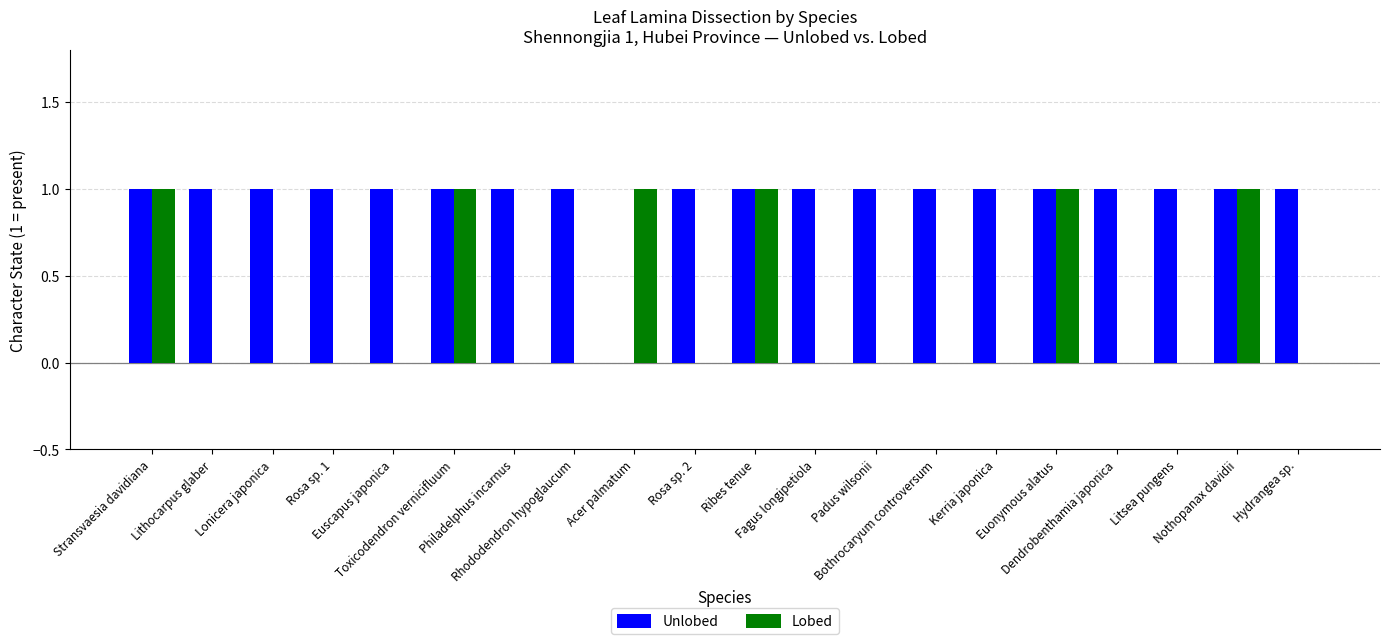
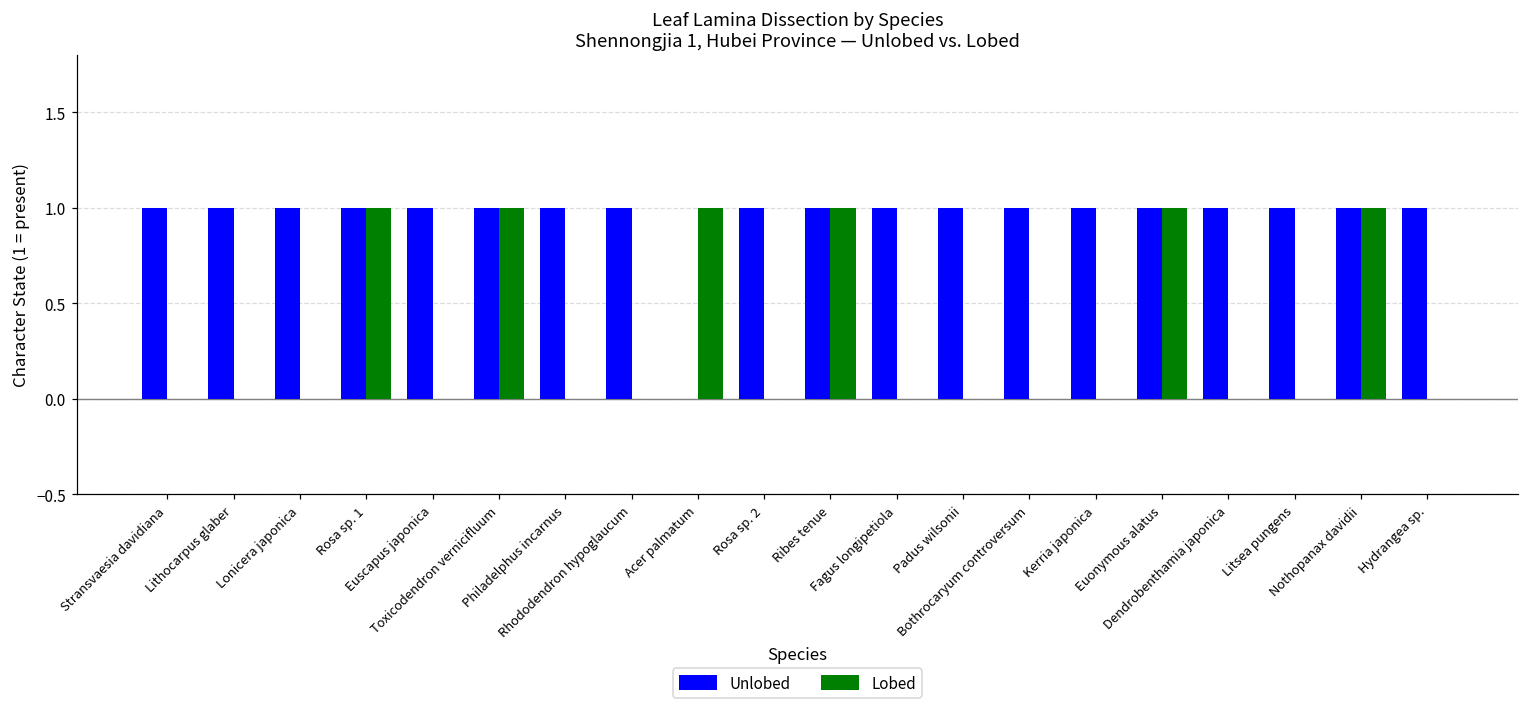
  {
    "Unlobed": {
      "Stransvaesia davidiana": 1,
      "Lithocarpus glaber": 1,
      "Lonicera japonica": 1,
      "Rosa sp. 1": 1,
      "Euscapus japonica": 1,
      "Toxicodendron vernicifluum": 1,
      "Philadelphus incarnus": 1,
      "Rhododendron hypoglaucum": 1,
      "Acer palmatum": 0,
      "Rosa sp. 2": 1,
      "Ribes tenue": 1,
      "Fagus longipetiola": 1,
      "Padus wilsonii": 1,
      "Bothrocaryum controversum": 1,
      "Kerria japonica": 1,
      "Euonymous alatus": 1,
      "Dendrobenthamia japonica": 1,
      "Litsea pungens": 1,
      "Nothopanax davidii": 1,
      "Hydrangea sp.": 1
    },
    "Lobed": {
-     "Stransvaesia davidiana": 1,
+     "Stransvaesia davidiana": 0,
      "Lithocarpus glaber": 0,
      "Lonicera japonica": 0,
-     "Rosa sp. 1": 0,
+     "Rosa sp. 1": 1,
      "Euscapus japonica": 0,
      "Toxicodendron vernicifluum": 1,
      "Philadelphus incarnus": 0,
      "Rhododendron hypoglaucum": 0,
      "Acer palmatum": 1,
      "Rosa sp. 2": 0,
      "Ribes tenue": 1,
      "Fagus longipetiola": 0,
      "Padus wilsonii": 0,
      "Bothrocaryum controversum": 0,
      "Kerria japonica": 0,
      "Euonymous alatus": 1,
      "Dendrobenthamia japonica": 0,
      "Litsea pungens": 0,
      "Nothopanax davidii": 1,
      "Hydrangea sp.": 0
    }
  }
